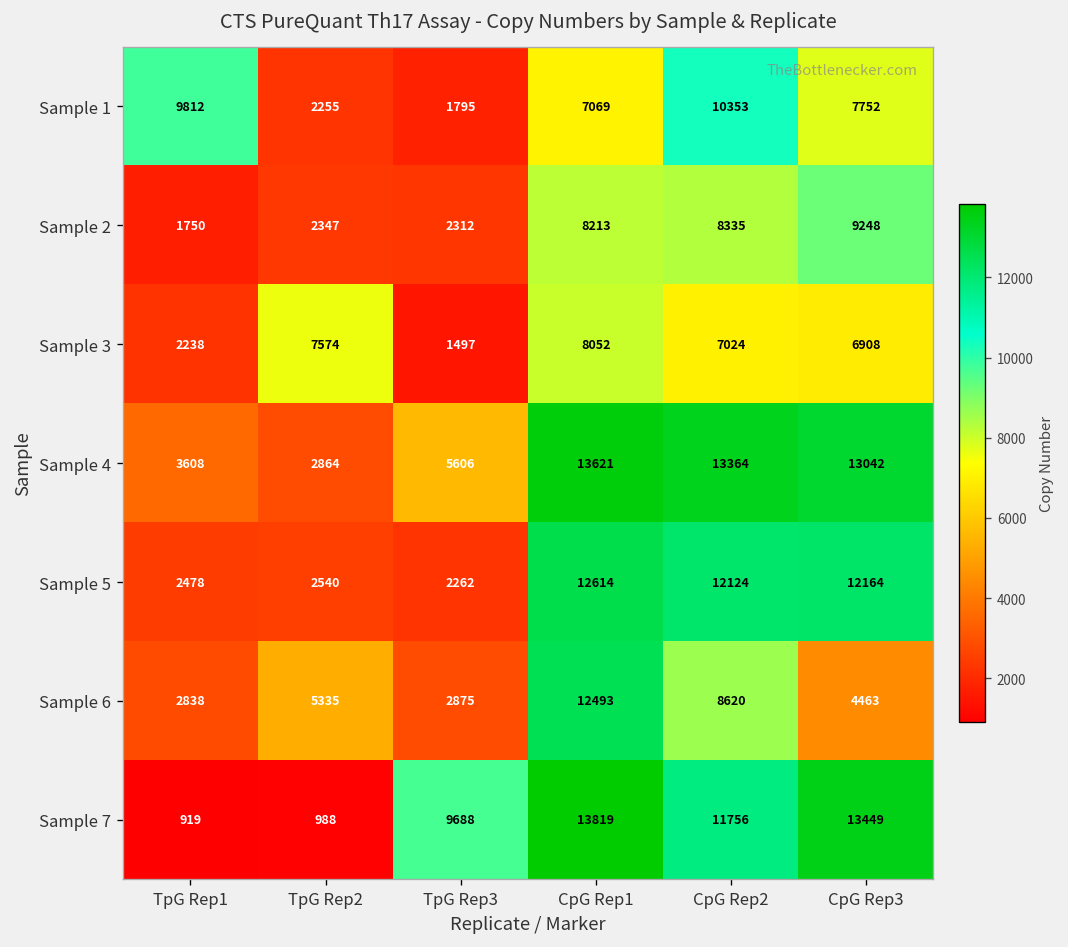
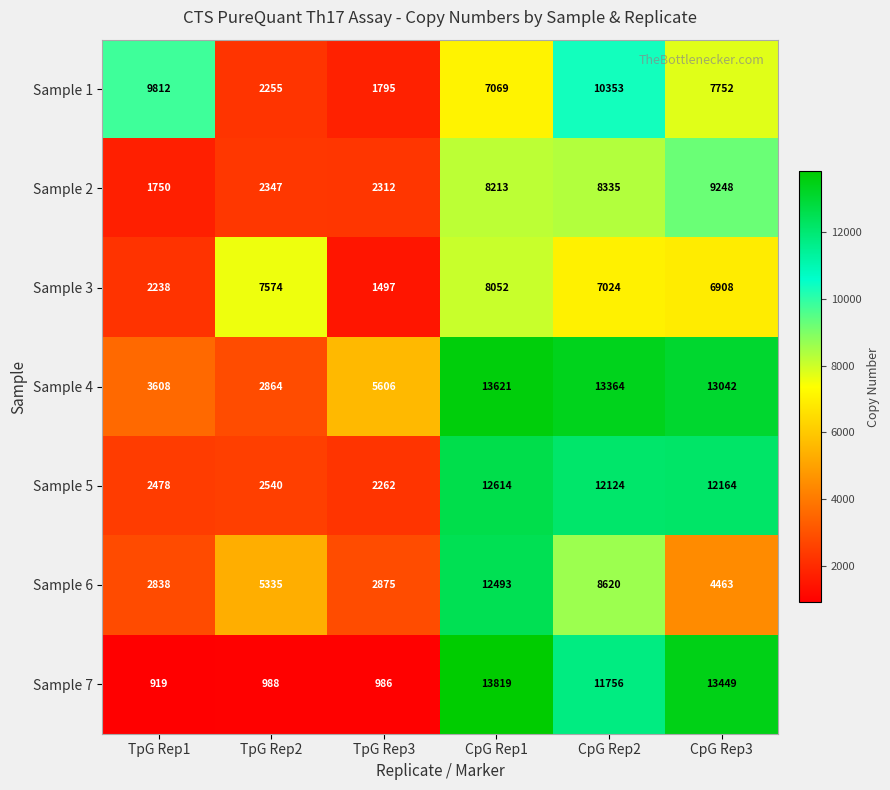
  {
    "Sample 1": {
      "TpG Rep1": 9812,
      "TpG Rep2": 2255,
      "TpG Rep3": 1795,
      "CpG Rep1": 7069,
      "CpG Rep2": 10353
    },
    "Sample 2": {
      "TpG Rep1": 1750,
      "TpG Rep2": 2347,
      "TpG Rep3": 2312,
      "CpG Rep1": 8213,
      "CpG Rep2": 8335,
      "CpG Rep3": 9248
    },
    "Sample 3": {
      "TpG Rep1": 2238,
      "TpG Rep2": 7574,
      "TpG Rep3": 1497,
      "CpG Rep1": 8052,
      "CpG Rep2": 7024,
      "CpG Rep3": 6908
    },
    "Sample 4": {
      "TpG Rep1": 3608,
      "TpG Rep2": 2864,
      "TpG Rep3": 5606,
      "CpG Rep1": 13621,
      "CpG Rep2": 13364,
      "CpG Rep3": 13042
    },
    "Sample 5": {
      "TpG Rep1": 2478,
      "TpG Rep2": 2540,
      "TpG Rep3": 2262,
      "CpG Rep1": 12614,
      "CpG Rep2": 12124,
      "CpG Rep3": 12164
    },
    "Sample 6": {
      "TpG Rep1": 2838,
      "TpG Rep2": 5335,
      "TpG Rep3": 2875,
      "CpG Rep1": 12493,
      "CpG Rep2": 8620,
      "CpG Rep3": 4463
    },
    "Sample 7": {
      "TpG Rep1": 919,
      "TpG Rep2": 988,
-     "TpG Rep3": 9688,
+     "TpG Rep3": 986,
      "CpG Rep1": 13819,
      "CpG Rep2": 11756,
      "CpG Rep3": 13449
    }
  }
